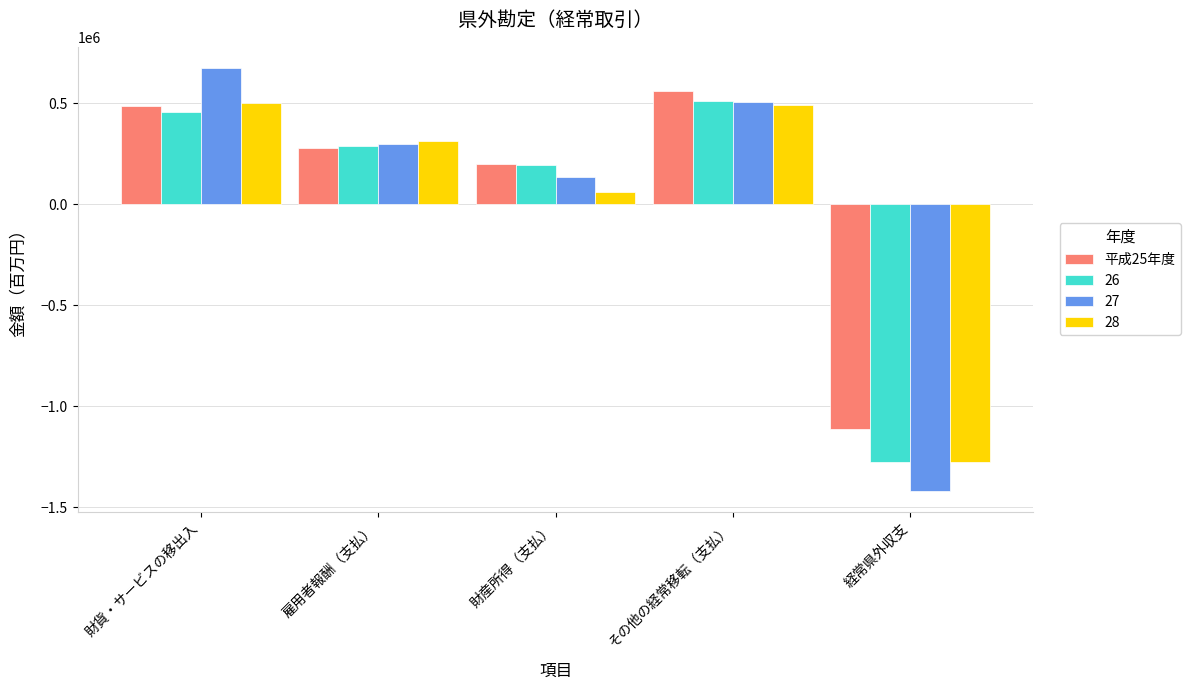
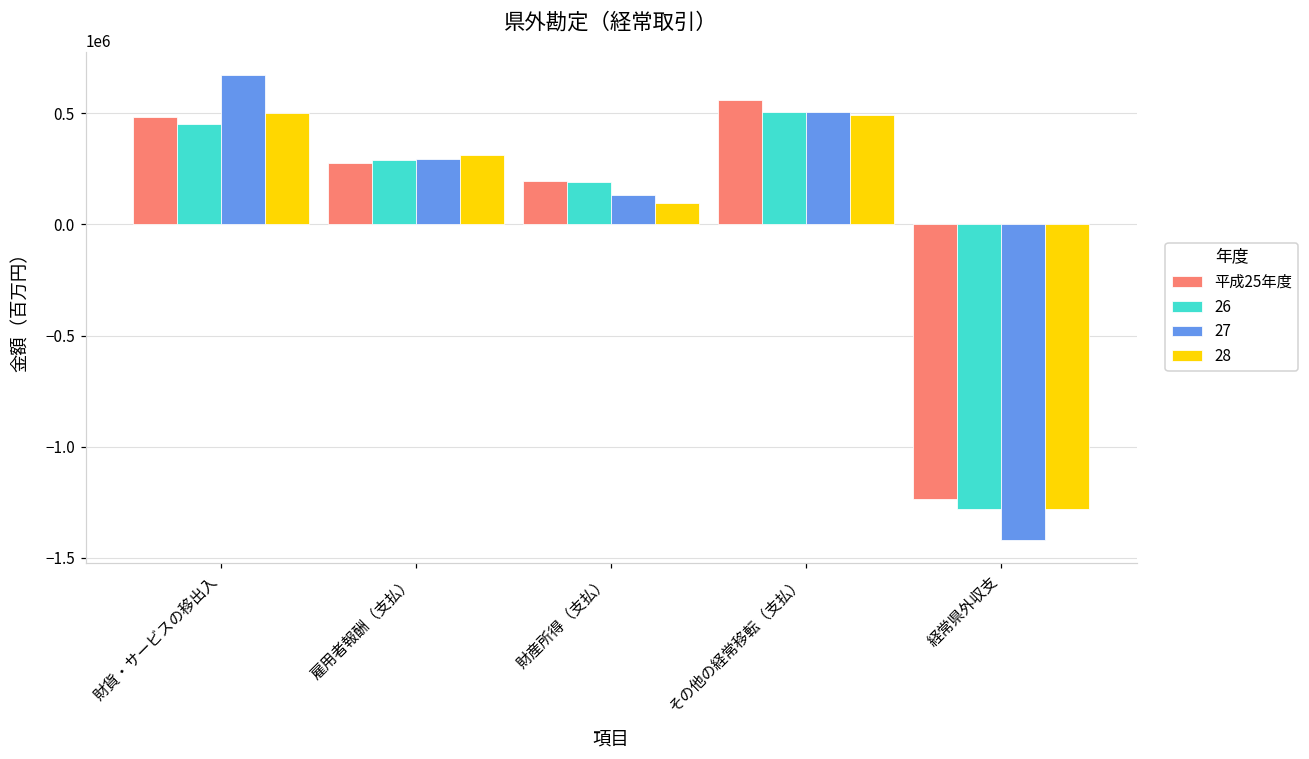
  {
    "平成25年度": {
      "財貨・サービスの移出入": 480000,
      "雇用者報酬（支払）": 280000,
      "財産所得（支払）": 200000,
      "その他の経常移転（支払）": 560000,
-     "経常県外収支": -1110000
+     "経常県外収支": -1230000
    },
    "26": {
      "財貨・サービスの移出入": 450000,
      "雇用者報酬（支払）": 290000,
      "財産所得（支払）": 190000,
      "その他の経常移転（支払）": 510000,
      "経常県外収支": -1280000
    },
    "27": {
      "財貨・サービスの移出入": 670000,
      "雇用者報酬（支払）": 300000,
      "財産所得（支払）": 130000,
      "その他の経常移転（支払）": 510000,
      "経常県外収支": -1420000
    },
    "28": {
      "財貨・サービスの移出入": 500000,
      "雇用者報酬（支払）": 310000,
-     "財産所得（支払）": 60000,
+     "財産所得（支払）": 100000,
      "その他の経常移転（支払）": 490000,
      "経常県外収支": -1280000
    }
  }
